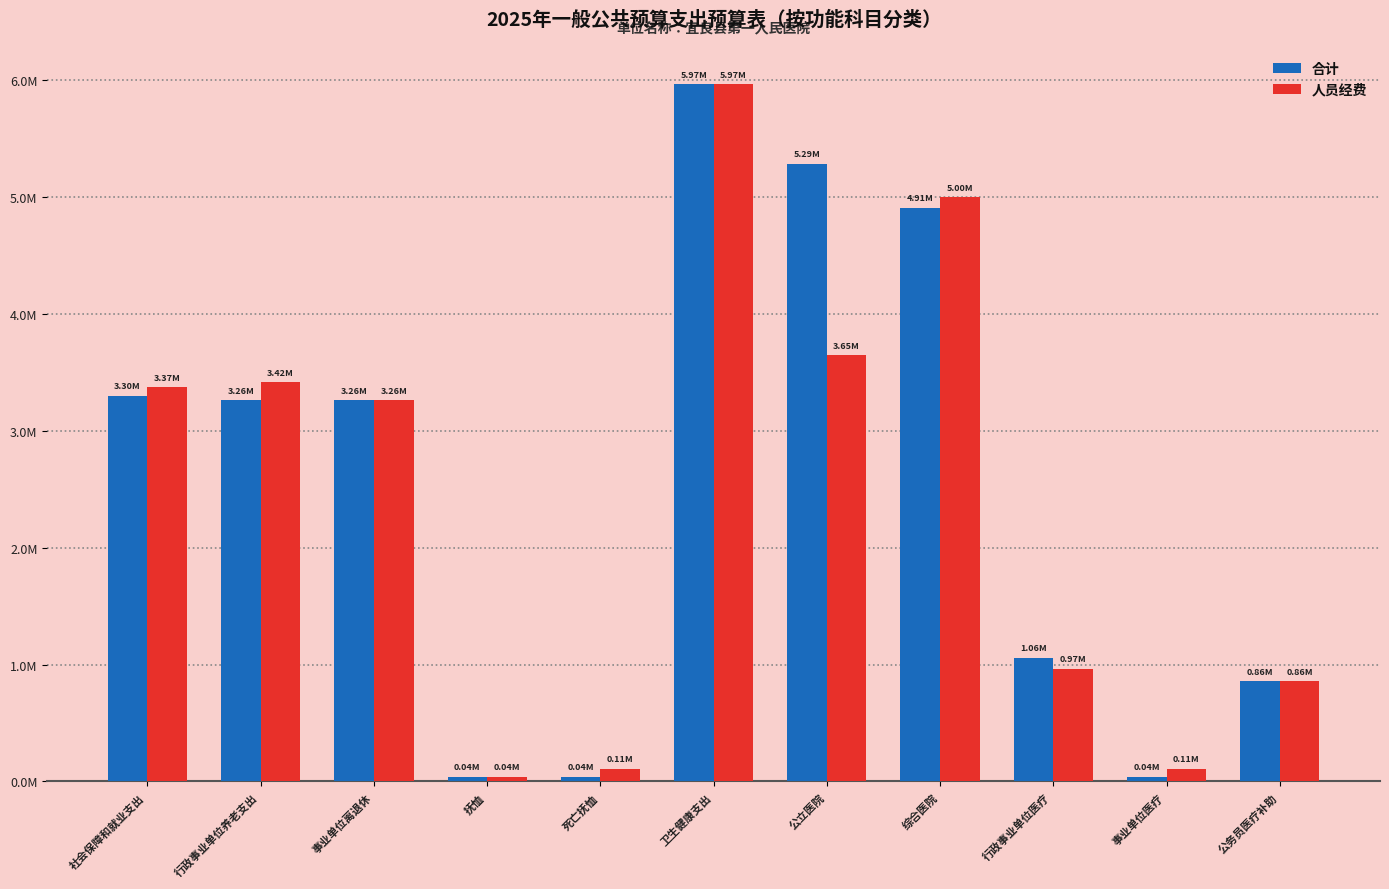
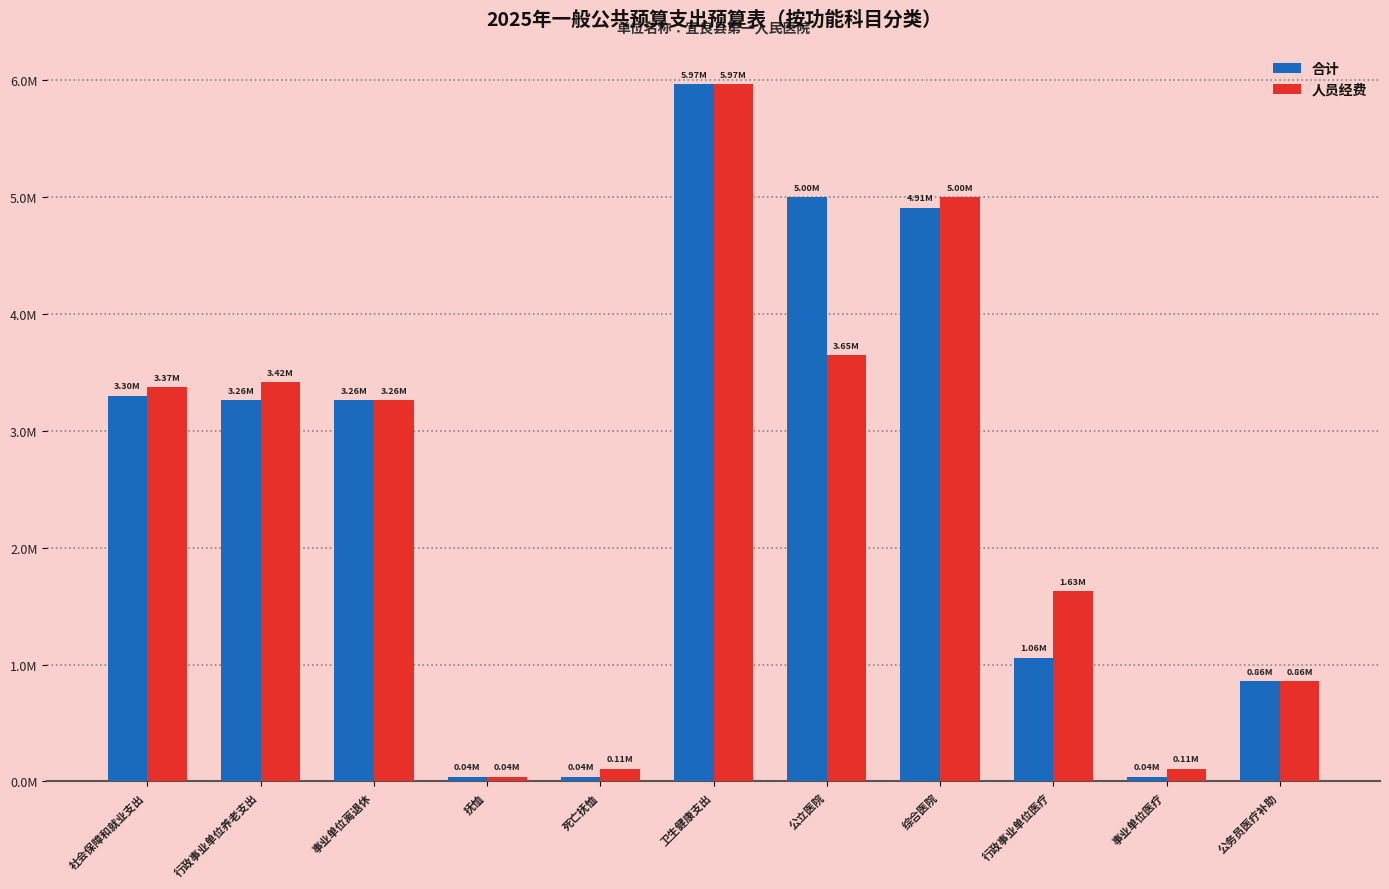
  {
    "合计": {
      "社会保障和就业支出": "3.30M",
      "行政事业单位养老支出": "3.26M",
      "事业单位离退休": "3.26M",
      "抚恤": "0.04M",
      "死亡抚恤": "0.04M",
      "卫生健康支出": "5.97M",
-     "公立医院": "5.29M",
+     "公立医院": "5.00M",
      "综合医院": "4.91M",
      "行政事业单位医疗": "1.06M",
      "事业单位医疗": "0.04M",
      "公务员医疗补助": "0.86M"
    },
    "人员经费": {
      "社会保障和就业支出": "3.37M",
      "行政事业单位养老支出": "3.42M",
      "事业单位离退休": "3.26M",
      "抚恤": "0.04M",
      "死亡抚恤": "0.11M",
      "卫生健康支出": "5.97M",
      "公立医院": "3.65M",
      "综合医院": "5.00M",
-     "行政事业单位医疗": "0.97M",
+     "行政事业单位医疗": "1.63M",
      "事业单位医疗": "0.11M",
      "公务员医疗补助": "0.86M"
    }
  }
